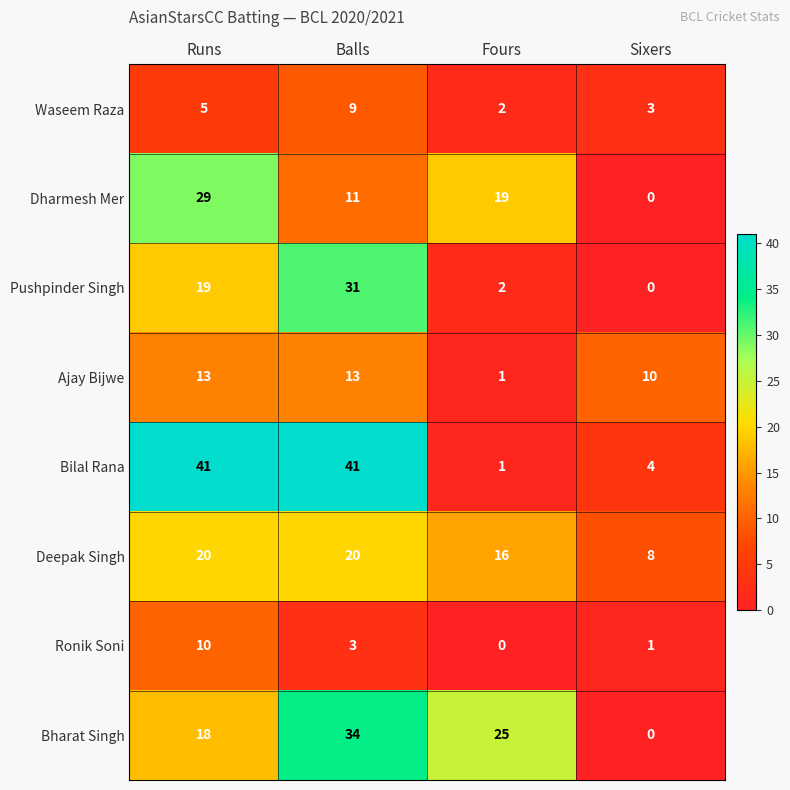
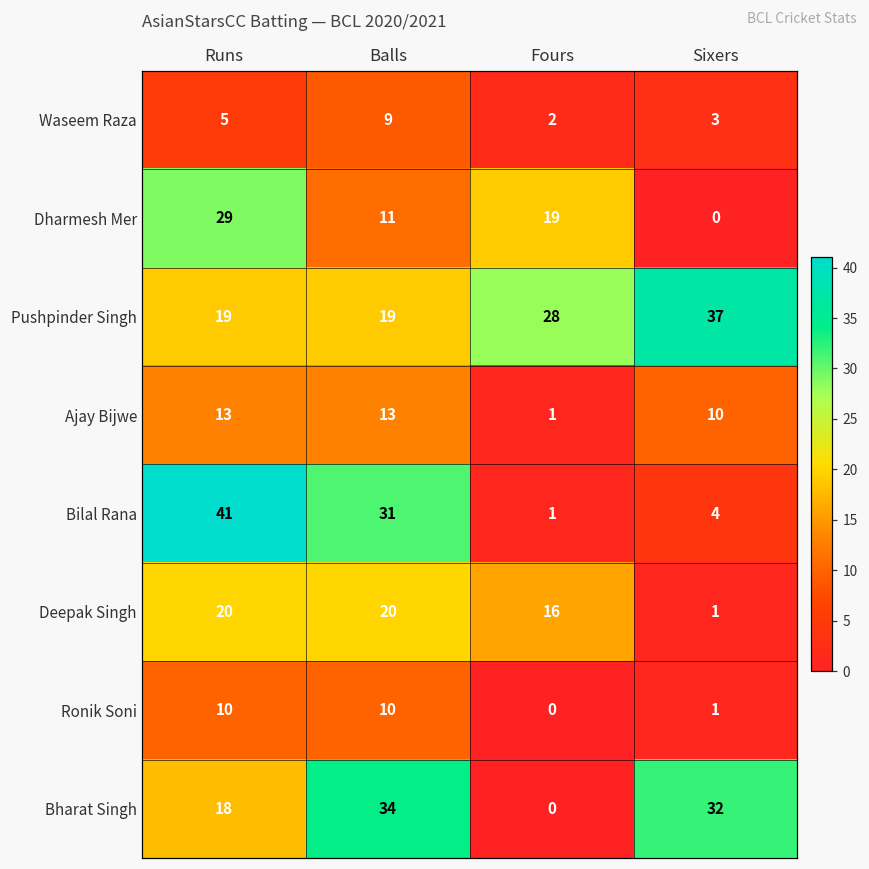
  {
    "Waseem Raza": {
      "Runs": 5,
      "Balls": 9,
      "Fours": 2,
      "Sixers": 3
    },
    "Dharmesh Mer": {
      "Runs": 29,
      "Balls": 11,
      "Fours": 19,
      "Sixers": 0
    },
    "Pushpinder Singh": {
      "Runs": 19,
-     "Balls": 31,
-     "Fours": 2,
-     "Sixers": 0
+     "Balls": 19,
+     "Fours": 28,
+     "Sixers": 37
    },
    "Ajay Bijwe": {
      "Runs": 13,
      "Balls": 13,
      "Fours": 1,
      "Sixers": 10
    },
    "Bilal Rana": {
      "Runs": 41,
-     "Balls": 41,
+     "Balls": 31,
      "Fours": 1,
      "Sixers": 4
    },
    "Deepak Singh": {
      "Runs": 20,
      "Balls": 20,
      "Fours": 16,
-     "Sixers": 8
+     "Sixers": 1
    },
    "Ronik Soni": {
      "Runs": 10,
-     "Balls": 3,
+     "Balls": 10,
      "Fours": 0,
      "Sixers": 1
    },
    "Bharat Singh": {
      "Runs": 18,
      "Balls": 34,
-     "Fours": 25,
-     "Sixers": 0
+     "Fours": 0,
+     "Sixers": 32
    }
  }
